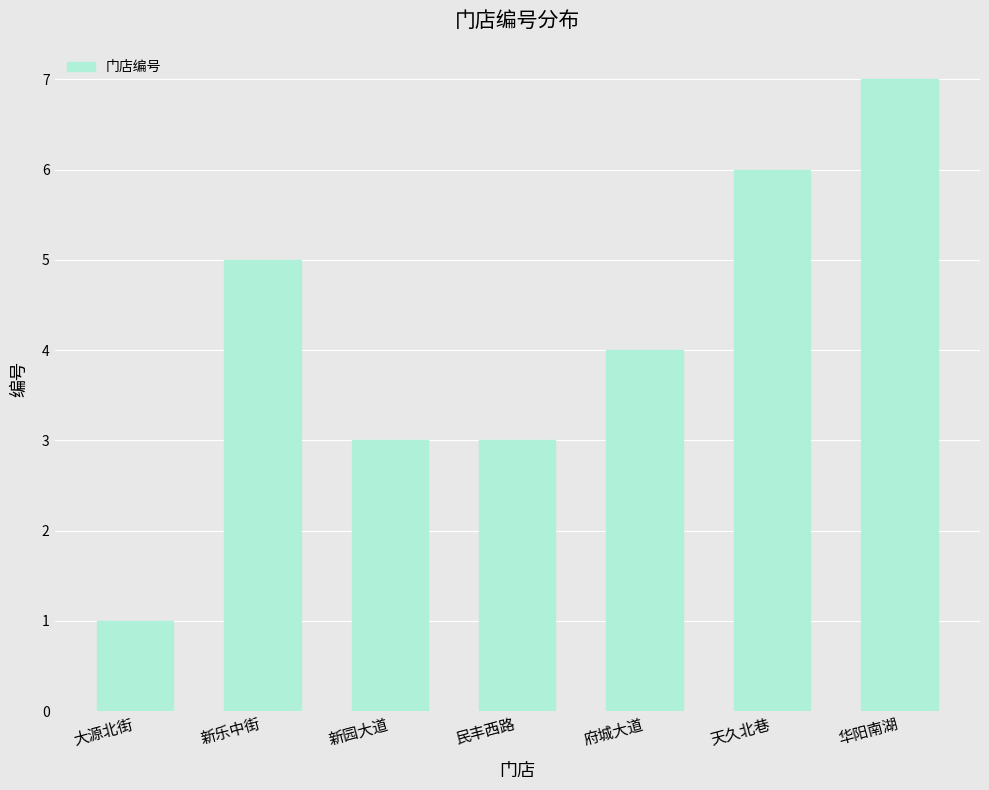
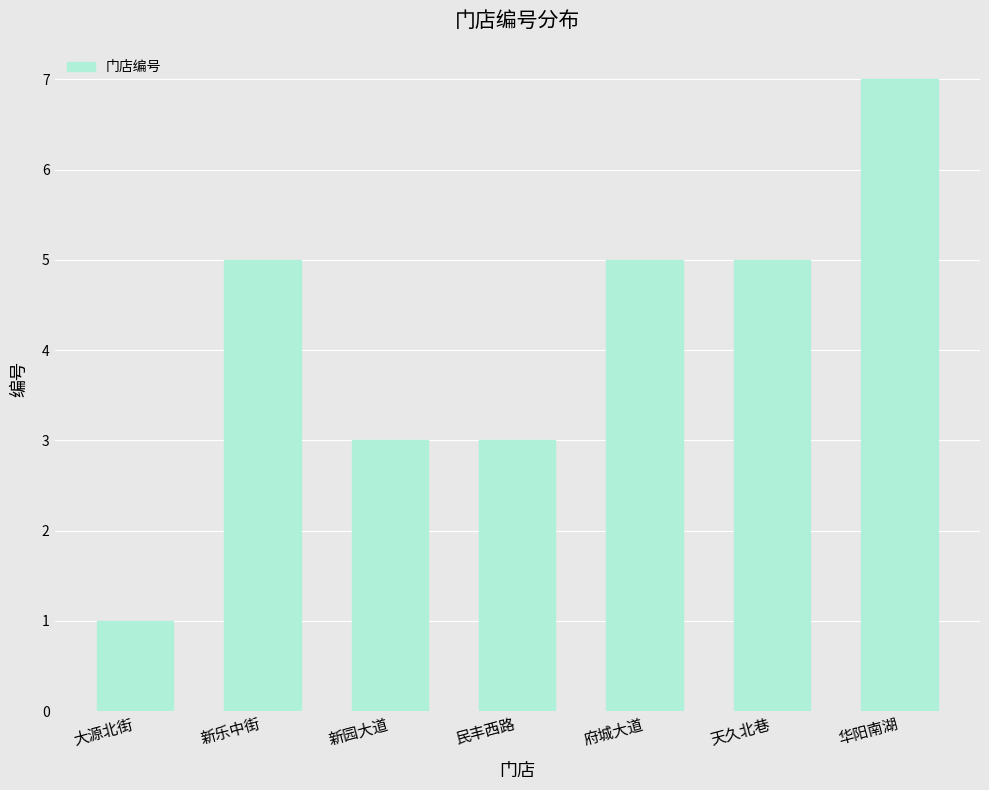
  {
    "大源北街": 1,
    "新乐中街": 5,
    "新园大道": 3,
    "民丰西路": 3,
-   "府城大道": 4,
-   "天久北巷": 6,
+   "府城大道": 5,
+   "天久北巷": 5,
    "华阳南湖": 7
  }
